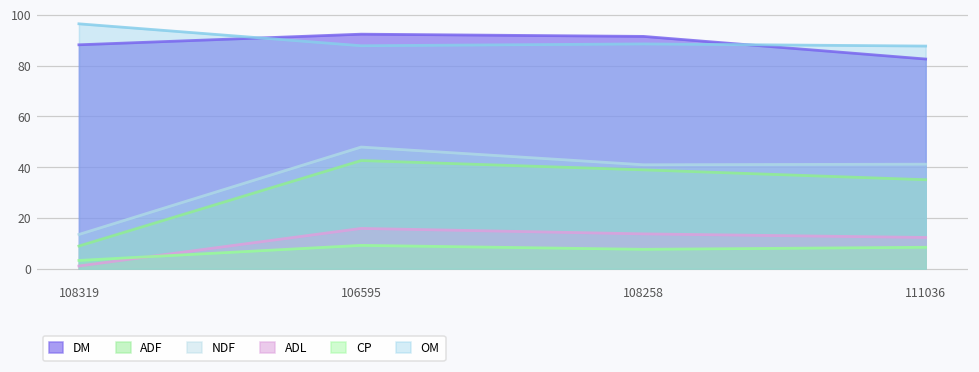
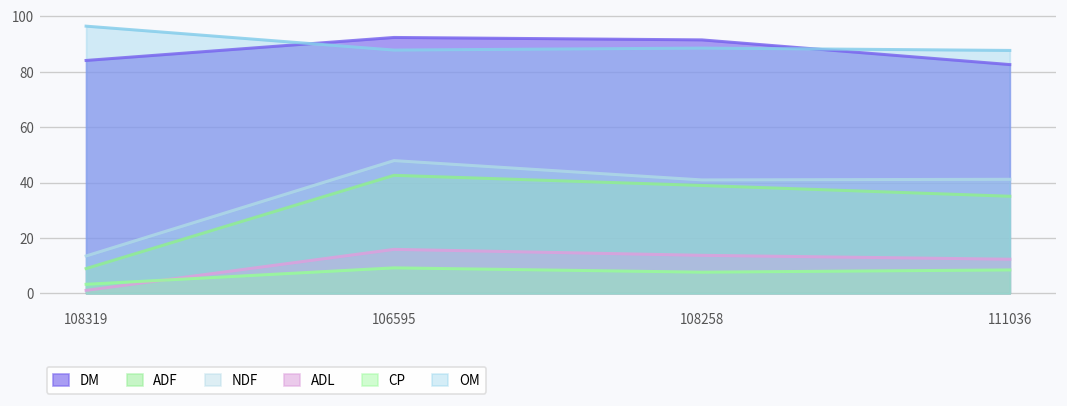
  {
    "DM": {
-     "108319": 88,
+     "108319": 84,
      "106595": 92,
      "108258": 92,
      "111036": 83
    }
  }
